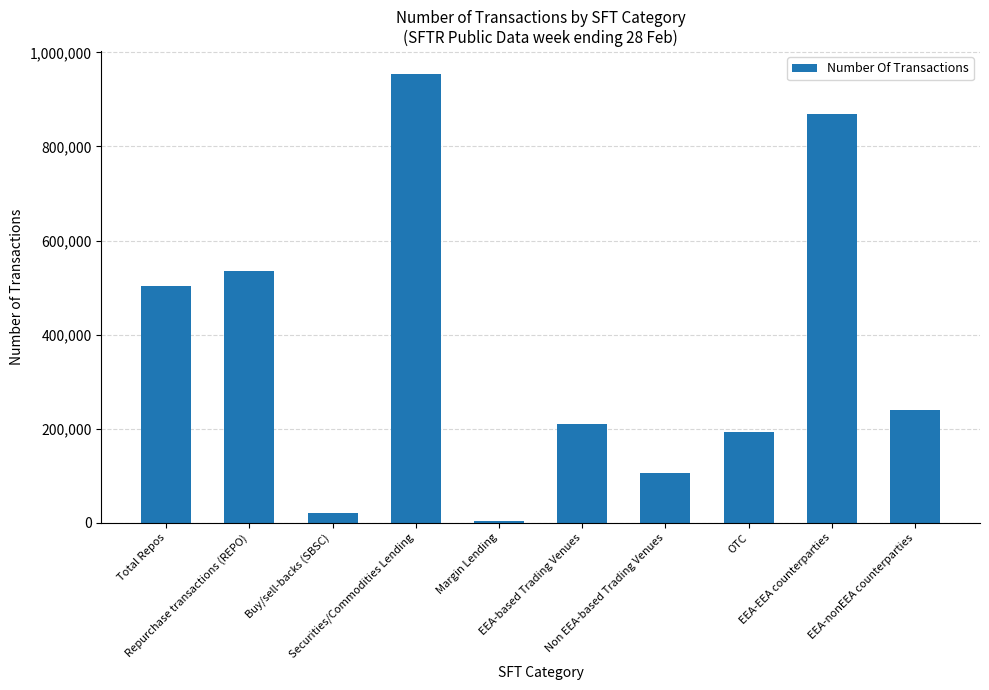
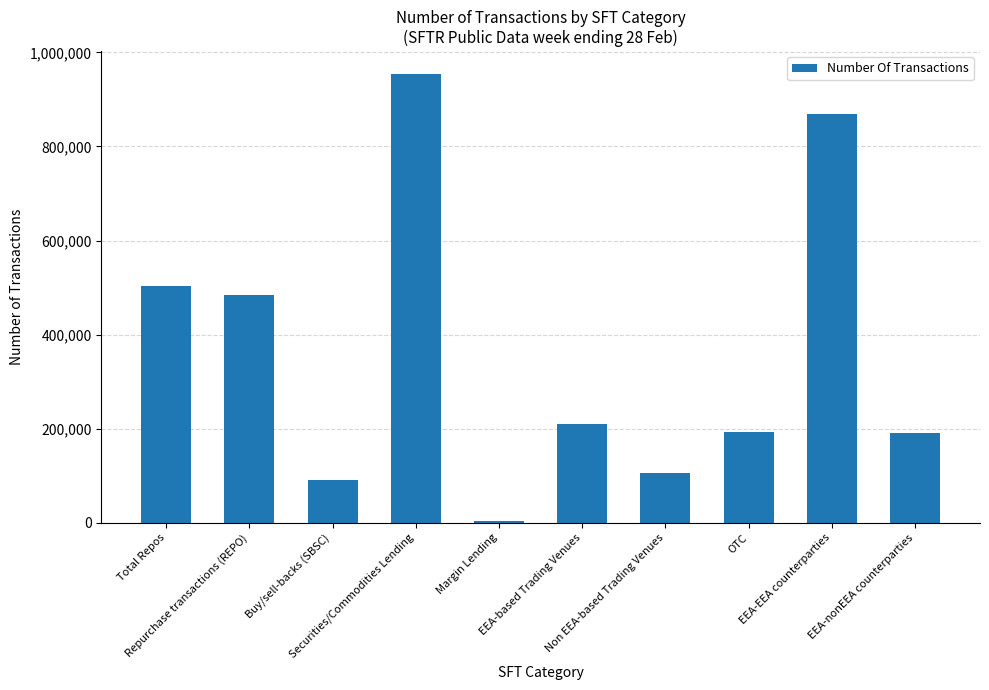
  {
    "Total Repos": "500,000",
-   "Repurchase transactions (REPO)": "540,000",
-   "Buy/sell-backs (SBSC)": "20,000",
+   "Repurchase transactions (REPO)": "480,000",
+   "Buy/sell-backs (SBSC)": "90,000",
    "Securities/Commodities Lending": "950,000",
    "EEA-based Trading Venues": "210,000",
    "Non EEA-based Trading Venues": "100,000",
    "OTC": "190,000",
    "EEA-EEA counterparties": "870,000",
-   "EEA-nonEEA counterparties": "240,000"
+   "EEA-nonEEA counterparties": "190,000"
  }
